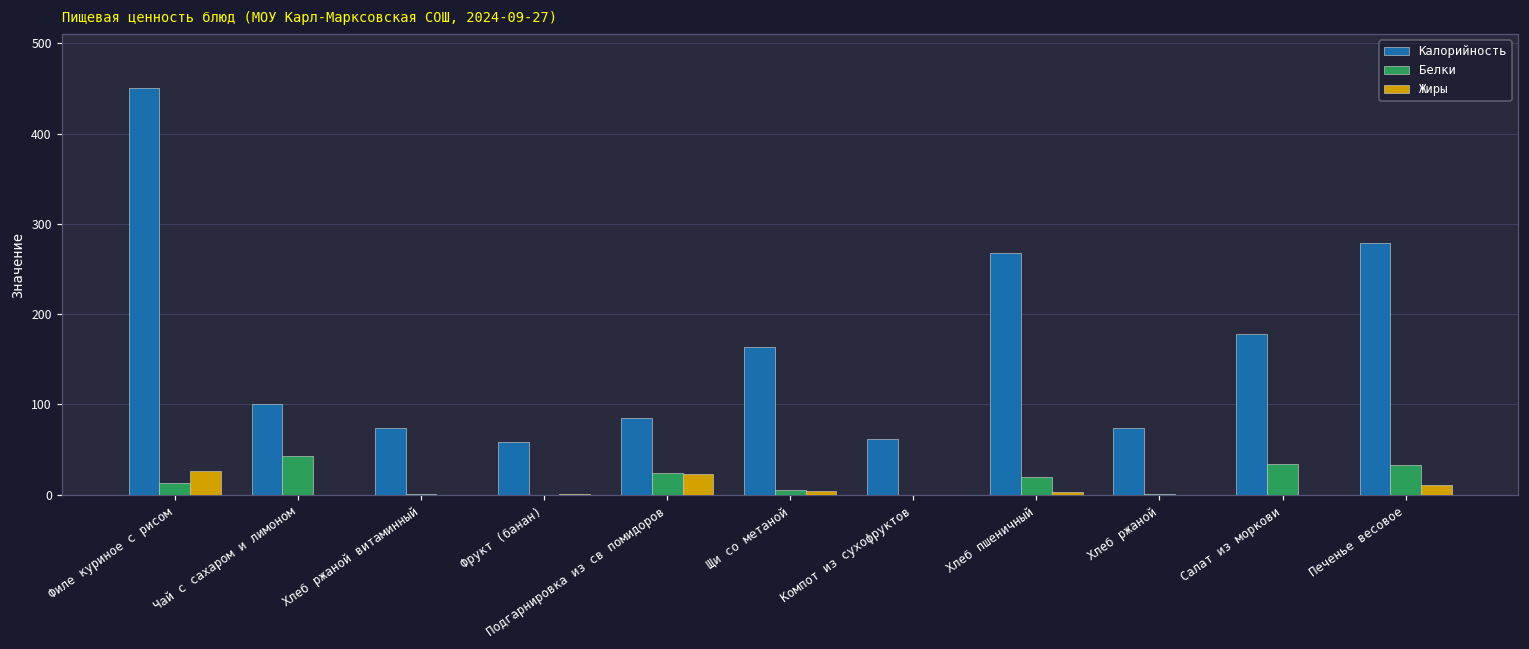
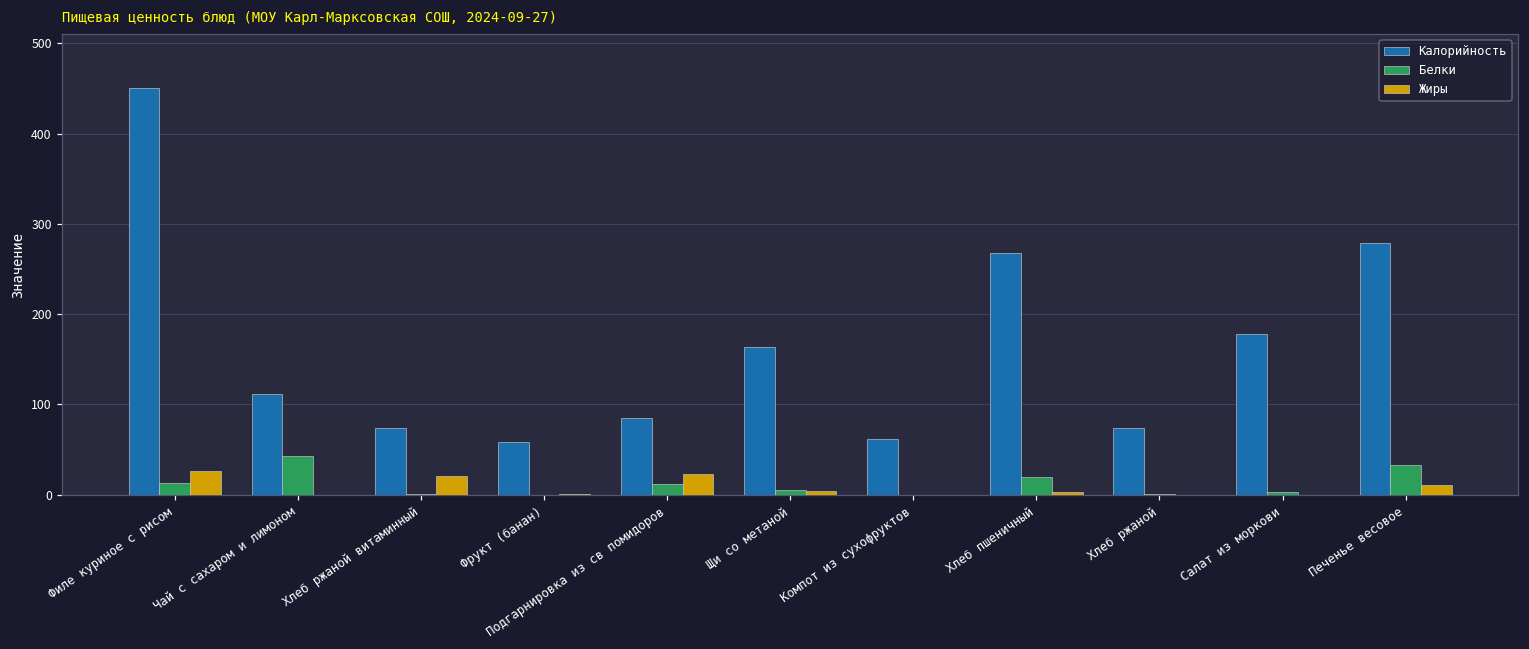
  {
    "Калорийность": {
      "Филе куриное с рисом": 450,
-     "Чай с сахаром и лимоном": 100,
+     "Чай с сахаром и лимоном": 110,
      "Хлеб ржаной витаминный": 70,
      "Фрукт (банан)": 60,
      "Подгарнировка из св помидоров": 90,
      "Щи со метаной": 160,
      "Компот из сухофруктов": 60,
      "Хлеб пшеничный": 270,
      "Хлеб ржаной": 70,
      "Салат из моркови": 180,
      "Печенье весовое": 280
    },
    "Белки": {
      "Филе куриное с рисом": 10,
      "Чай с сахаром и лимоном": 40,
-     "Подгарнировка из св помидоров": 20,
+     "Подгарнировка из св помидоров": 10,
      "Щи со метаной": 10,
      "Хлеб пшеничный": 20,
-     "Салат из моркови": 30,
+     "Салат из моркови": 0,
      "Печенье весовое": 30
    },
    "Жиры": {
      "Филе куриное с рисом": 30,
      "Чай с сахаром и лимоном": 0,
-     "Хлеб ржаной витаминный": 0,
+     "Хлеб ржаной витаминный": 20,
      "Подгарнировка из св помидоров": 20,
      "Щи со метаной": 0,
      "Печенье весовое": 10
    }
  }
